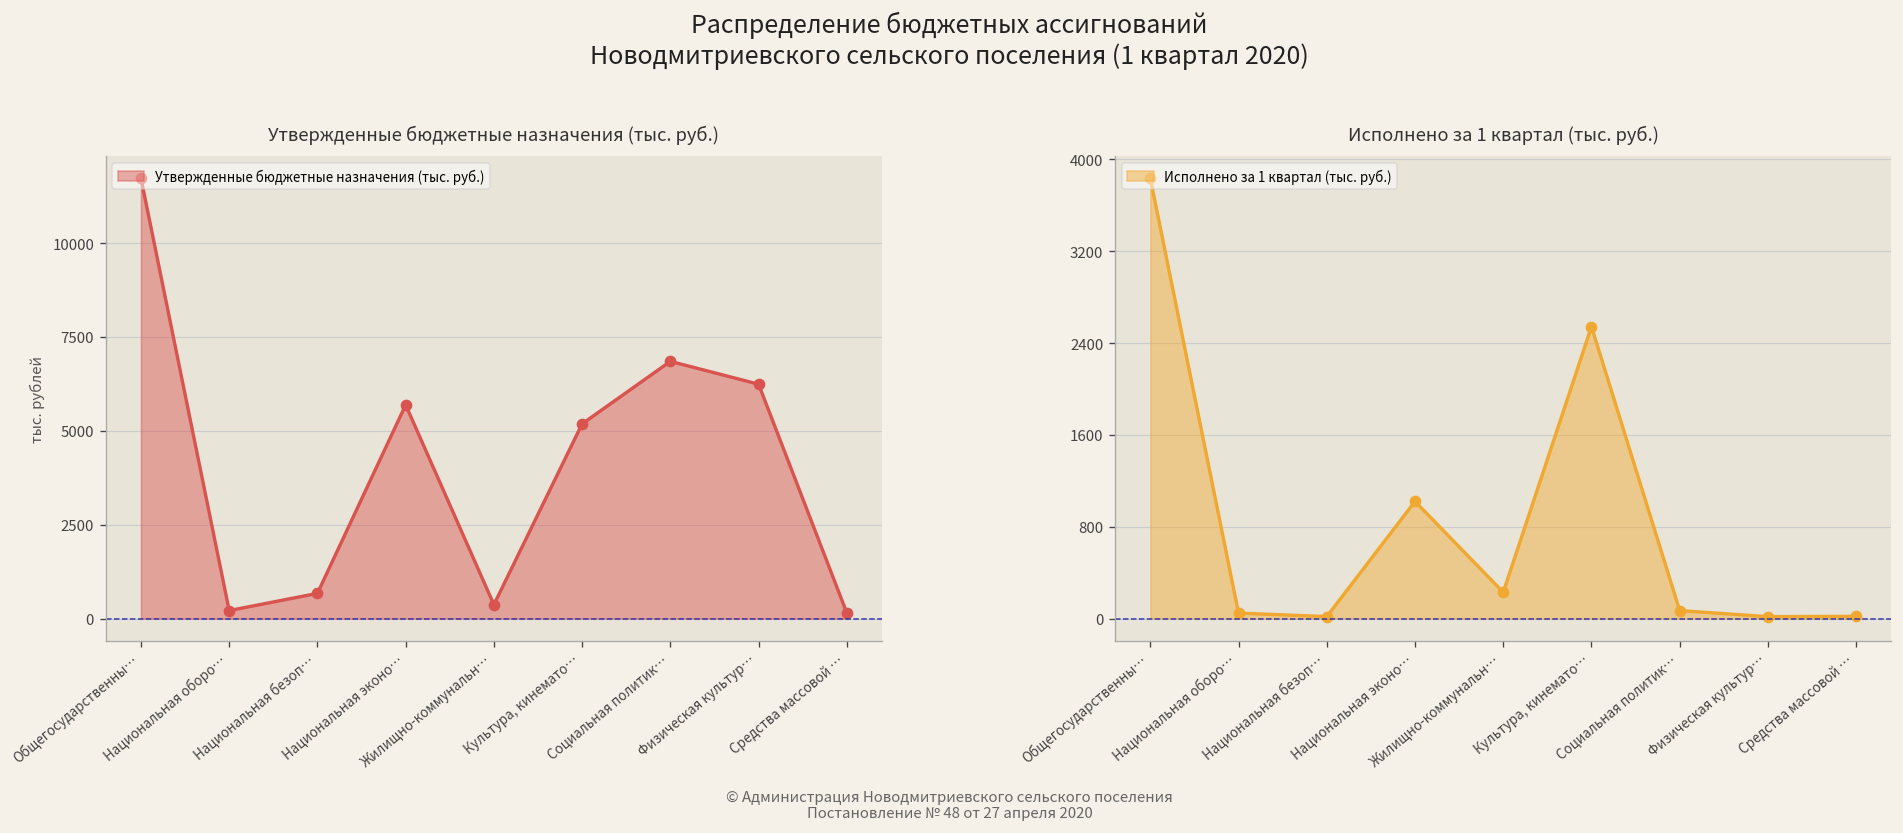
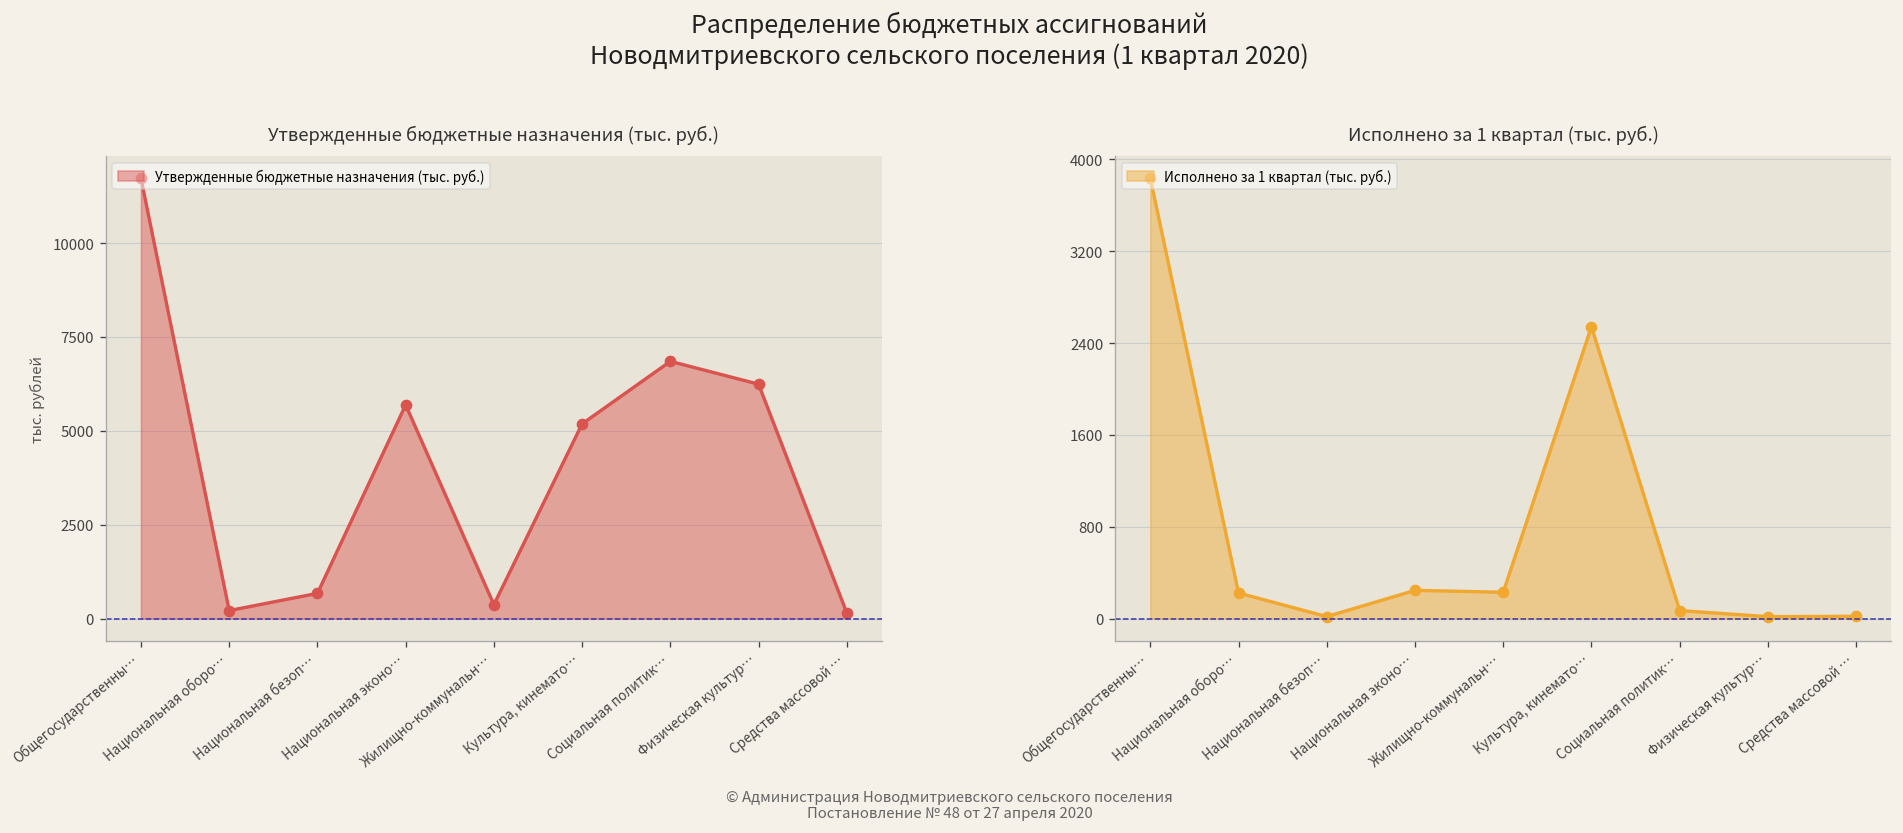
  {
    "Утвержденные бюджетные назначения (тыс. руб.)": {
      "Национальная оборо…": 200,
      "Национальная безоп…": 700,
      "Национальная эконо…": 5700,
      "Жилищно-коммунальн…": 400,
      "Культура, кинемато…": 5200,
      "Социальная политик…": 6900,
      "Физическая культур…": 6200,
      "Средства массовой …": 200
    },
    "Исполнено за 1 квартал (тыс. руб.)": {
-     "Национальная оборо…": 0,
+     "Национальная оборо…": 200,
      "Национальная безоп…": 0,
-     "Национальная эконо…": 1000,
+     "Национальная эконо…": 200,
      "Жилищно-коммунальн…": 200,
      "Культура, кинемато…": 2500,
      "Социальная политик…": 100,
      "Физическая культур…": 0,
      "Средства массовой …": 0
    }
  }
